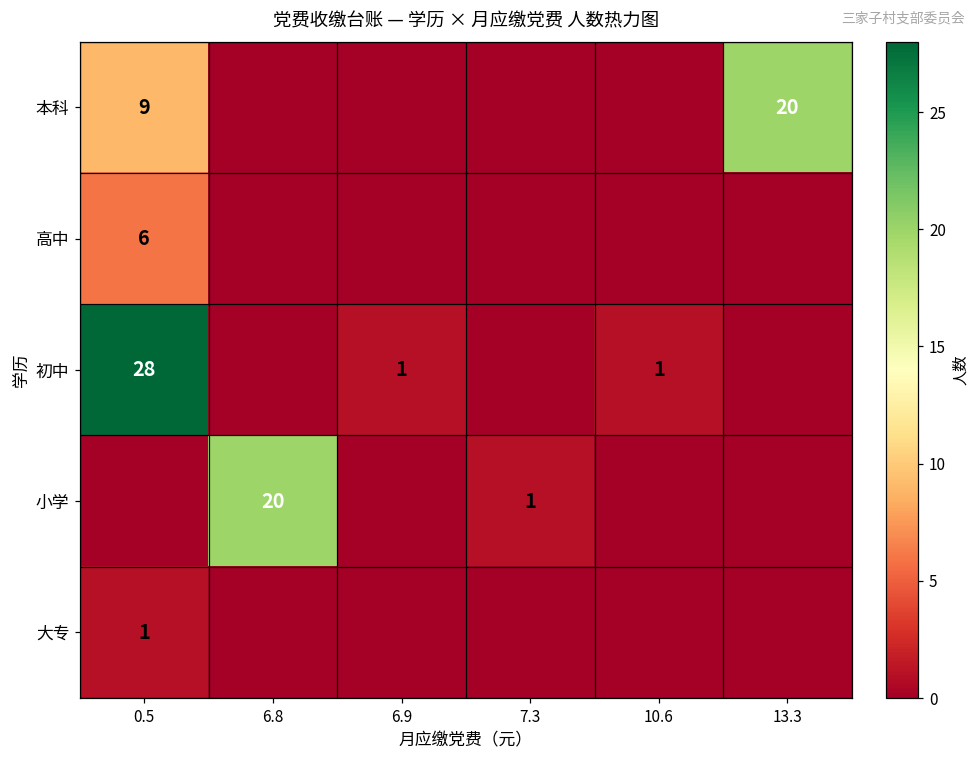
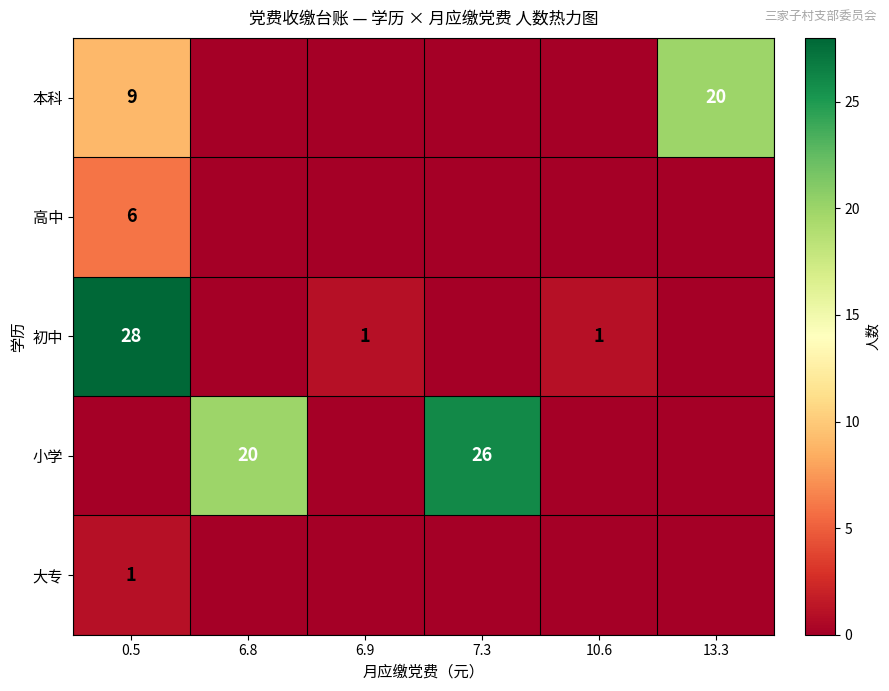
  {
    "本科": {
      "0.5": 9,
      "13.3": 20
    },
    "高中": {
      "0.5": 6
    },
    "初中": {
      "0.5": 28,
      "6.9": 1,
      "10.6": 1
    },
    "小学": {
      "6.8": 20,
-     "7.3": 1
+     "7.3": 26
    },
    "大专": {
      "0.5": 1
    }
  }
